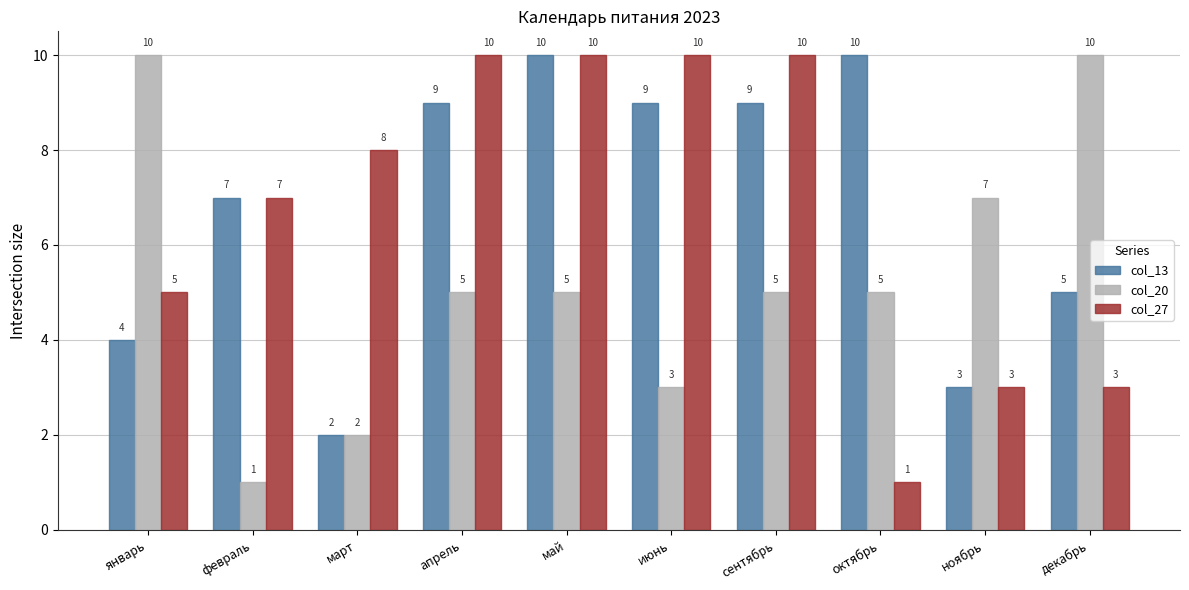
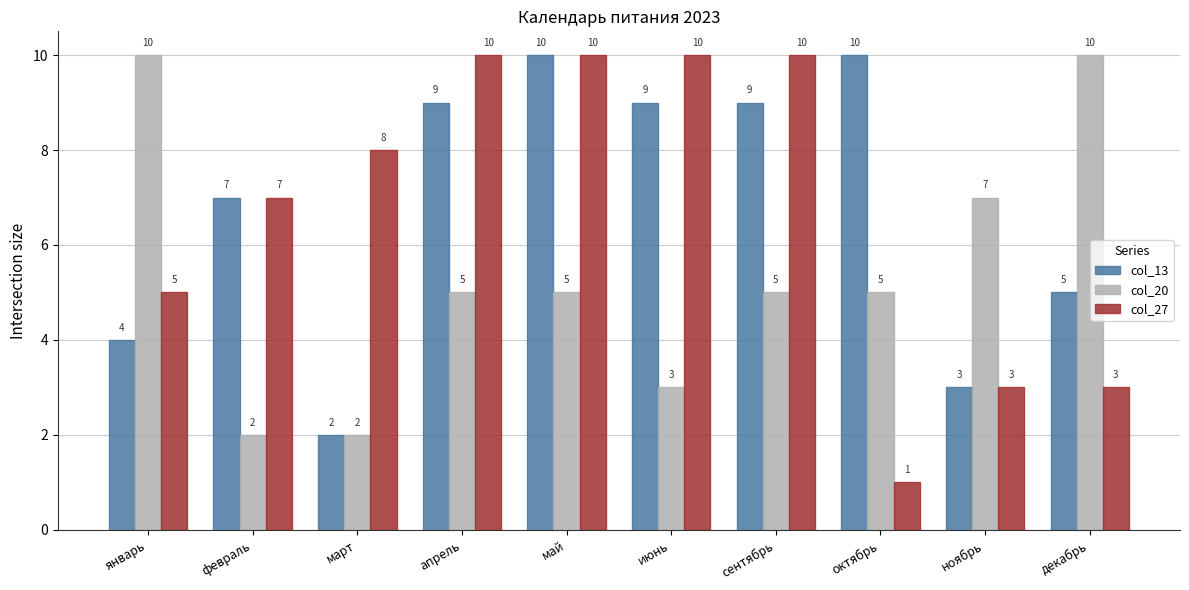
  {
    "col_13": {
      "январь": 4,
      "февраль": 7,
      "март": 2,
      "апрель": 9,
      "май": 10,
      "июнь": 9,
      "сентябрь": 9,
      "октябрь": 10,
      "ноябрь": 3,
      "декабрь": 5
    },
    "col_20": {
      "январь": 10,
-     "февраль": 1,
+     "февраль": 2,
      "март": 2,
      "апрель": 5,
      "май": 5,
      "июнь": 3,
      "сентябрь": 5,
      "октябрь": 5,
      "ноябрь": 7,
      "декабрь": 10
    },
    "col_27": {
      "январь": 5,
      "февраль": 7,
      "март": 8,
      "апрель": 10,
      "май": 10,
      "июнь": 10,
      "сентябрь": 10,
      "октябрь": 1,
      "ноябрь": 3,
      "декабрь": 3
    }
  }
